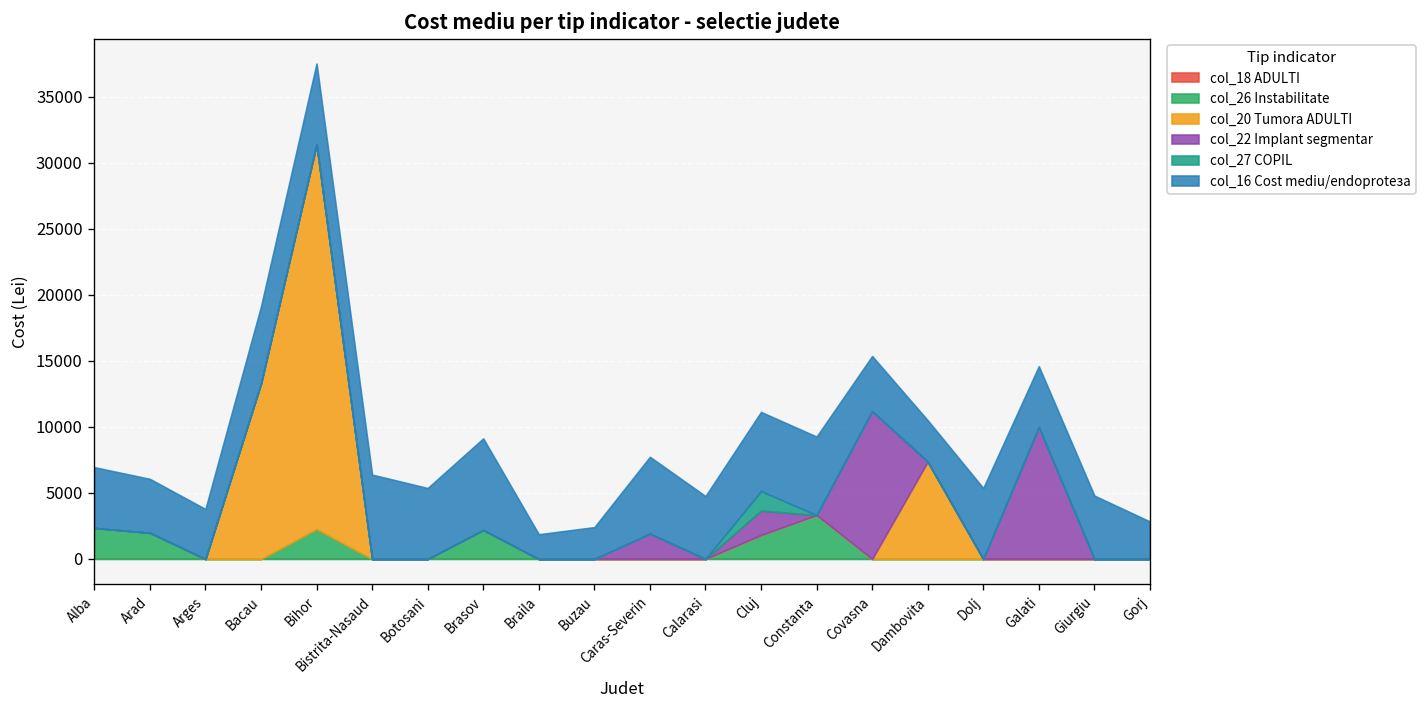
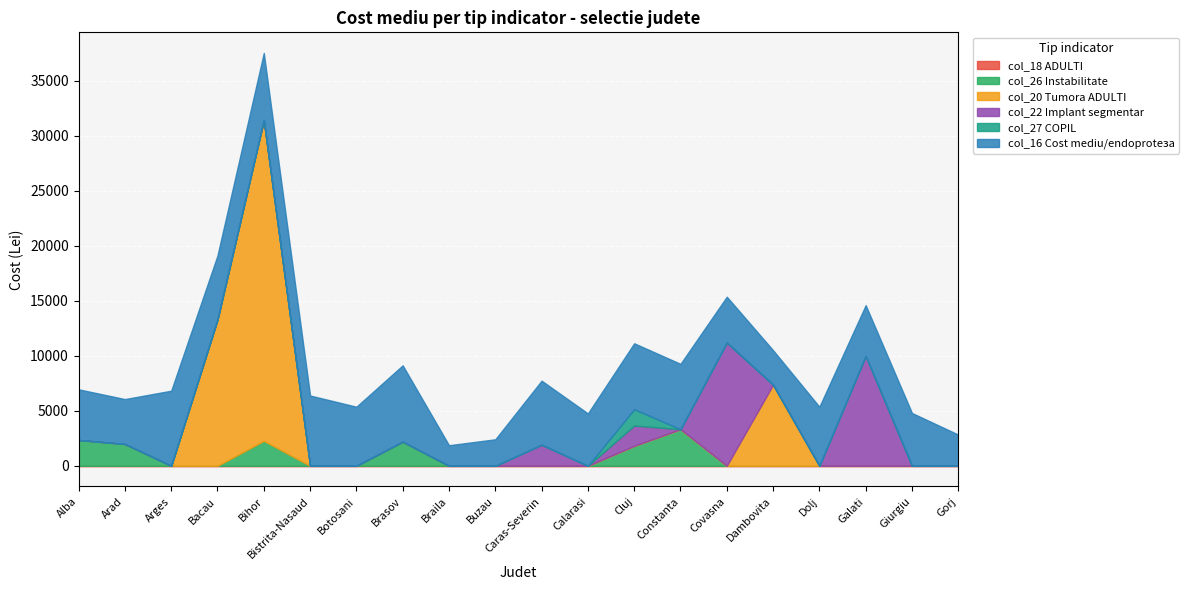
  {
    "col_18 ADULTI": {
      "Alba": 0,
      "Arad": 0,
      "Bihor": 0,
      "Brasov": 0,
      "Cluj": 0,
      "Constanta": 0
    },
    "col_22 Implant segmentar": {
      "Cluj": 1900
    },
    "col_16 Cost mediu/endoproteза": {
      "Alba": 4600,
      "Arad": 4100,
-     "Arges": 3800,
+     "Arges": 6800,
      "Bacau": 5800,
      "Bihor": 6100,
      "Bistrita-Nasaud": 6400,
      "Botosani": 5400,
      "Brasov": 6900,
      "Braila": 1900,
      "Buzau": 2400,
      "Caras-Severin": 5800,
      "Calarasi": 4800,
      "Cluj": 6000,
      "Constanta": 5900,
      "Covasna": 4200,
      "Dambovita": 3100,
      "Dolj": 5400,
      "Galati": 4600,
      "Giurgiu": 4800,
      "Gorj": 2800
    }
  }
